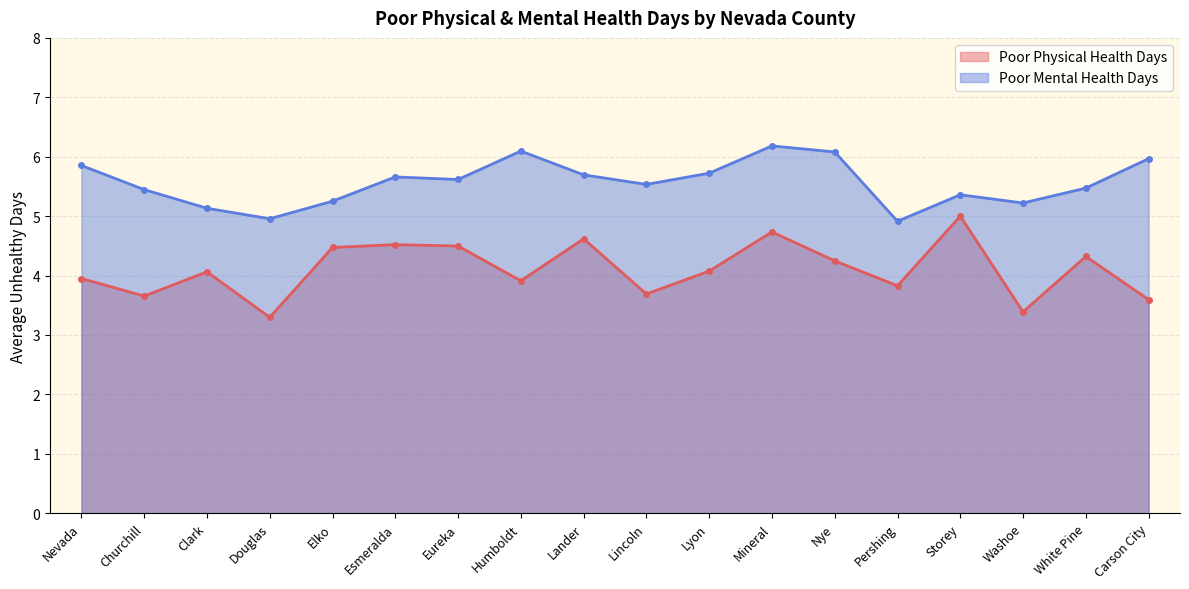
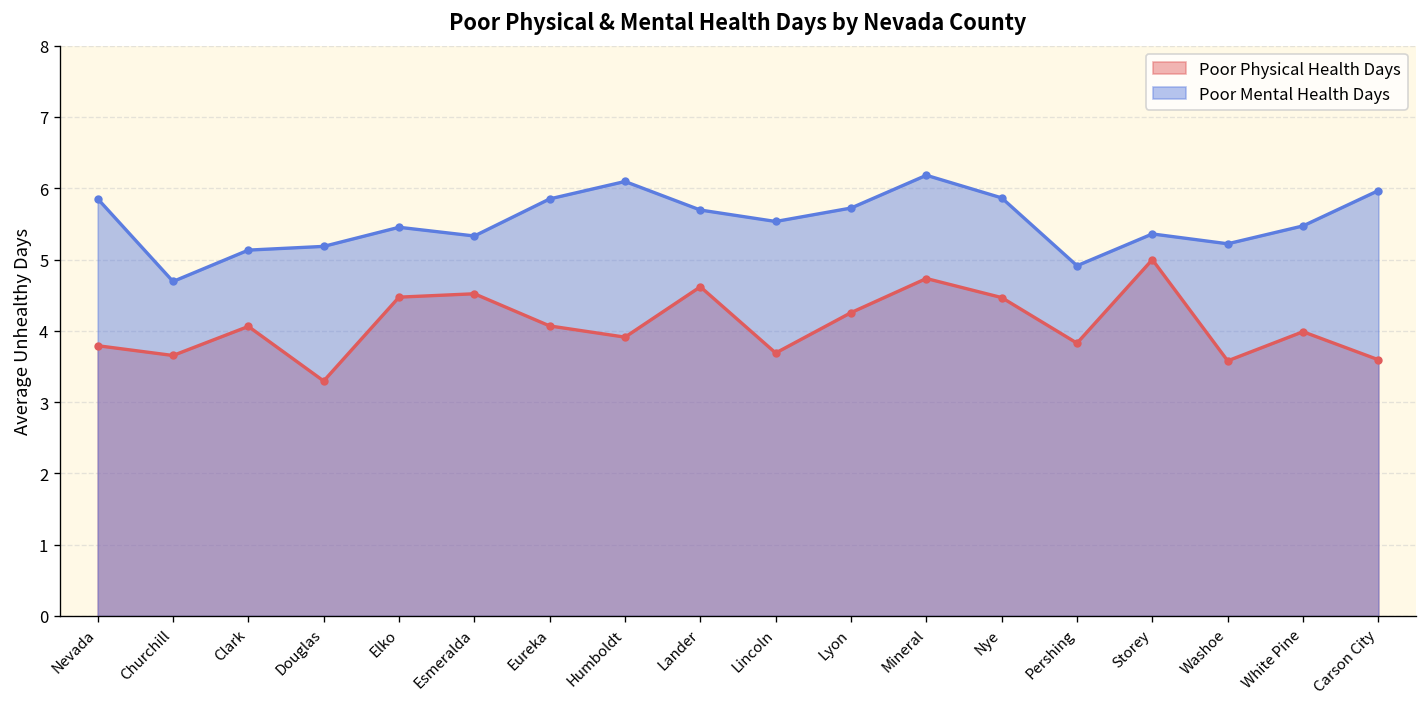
  {
    "Poor Physical Health Days": {
-     "Nevada": 3.9,
+     "Nevada": 3.8,
      "Churchill": 3.7,
      "Clark": 4.1,
      "Douglas": 3.3,
      "Elko": 4.5,
      "Esmeralda": 4.5,
-     "Eureka": 4.5,
+     "Eureka": 4.1,
      "Humboldt": 3.9,
      "Lander": 4.6,
      "Lincoln": 3.7,
-     "Lyon": 4.1,
+     "Lyon": 4.3,
      "Mineral": 4.7,
-     "Nye": 4.2,
+     "Nye": 4.5,
      "Pershing": 3.8,
      "Storey": 5.0,
-     "Washoe": 3.4,
-     "White Pine": 4.3,
+     "Washoe": 3.6,
+     "White Pine": 4.0,
      "Carson City": 3.6
    },
    "Poor Mental Health Days": {
      "Nevada": 5.9,
-     "Churchill": 5.4,
+     "Churchill": 4.7,
      "Clark": 5.1,
-     "Douglas": 5.0,
-     "Elko": 5.3,
-     "Esmeralda": 5.7,
-     "Eureka": 5.6,
+     "Douglas": 5.2,
+     "Elko": 5.5,
+     "Esmeralda": 5.3,
+     "Eureka": 5.9,
      "Humboldt": 6.1,
      "Lander": 5.7,
      "Lincoln": 5.5,
      "Lyon": 5.7,
      "Mineral": 6.2,
-     "Nye": 6.1,
+     "Nye": 5.9,
      "Pershing": 4.9,
      "Storey": 5.4,
      "Washoe": 5.2,
      "White Pine": 5.5,
      "Carson City": 6.0
    }
  }
